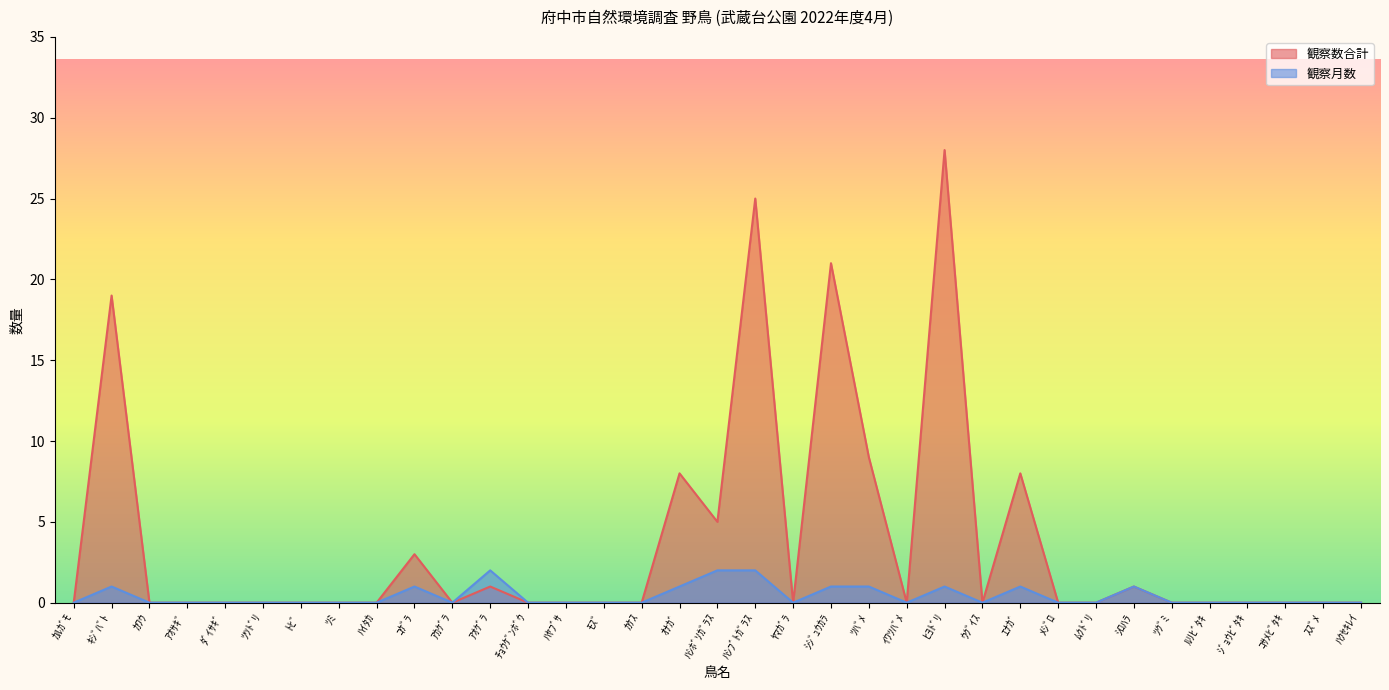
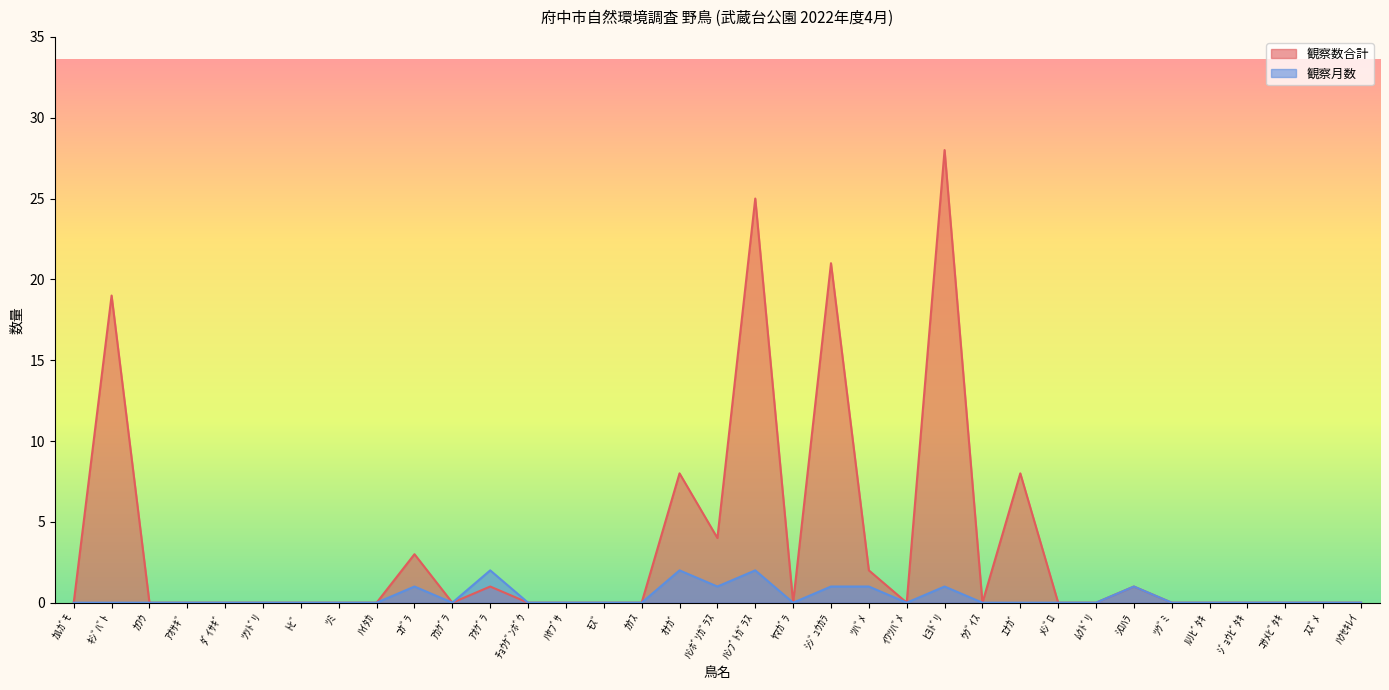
  {
    "観察数合計": {
      "ｷｼﾞﾊﾞﾄ": 19,
      "ｺｹﾞﾗ": 3,
      "ｱｵｹﾞﾗ": 1,
      "ｵﾅｶﾞ": 8,
-     "ﾊｼﾎﾞｿｶﾞﾗｽ": 5,
+     "ﾊｼﾎﾞｿｶﾞﾗｽ": 4,
      "ﾊｼﾌﾞﾄｶﾞﾗｽ": 25,
      "ｼｼﾞｭｳｶﾗ": 21,
-     "ﾂﾊﾞﾒ": 9,
+     "ﾂﾊﾞﾒ": 2,
      "ﾋﾖﾄﾞﾘ": 28,
      "ｴﾅｶﾞ": 8
    },
    "観察月数": {
-     "ｷｼﾞﾊﾞﾄ": 1,
+     "ｷｼﾞﾊﾞﾄ": 0,
      "ｺｹﾞﾗ": 1,
      "ｱｵｹﾞﾗ": 2,
-     "ｵﾅｶﾞ": 1,
-     "ﾊｼﾎﾞｿｶﾞﾗｽ": 2,
+     "ｵﾅｶﾞ": 2,
+     "ﾊｼﾎﾞｿｶﾞﾗｽ": 1,
      "ﾊｼﾌﾞﾄｶﾞﾗｽ": 2,
      "ｼｼﾞｭｳｶﾗ": 1,
      "ﾂﾊﾞﾒ": 1,
      "ﾋﾖﾄﾞﾘ": 1,
-     "ｴﾅｶﾞ": 1
+     "ｴﾅｶﾞ": 0
    }
  }
